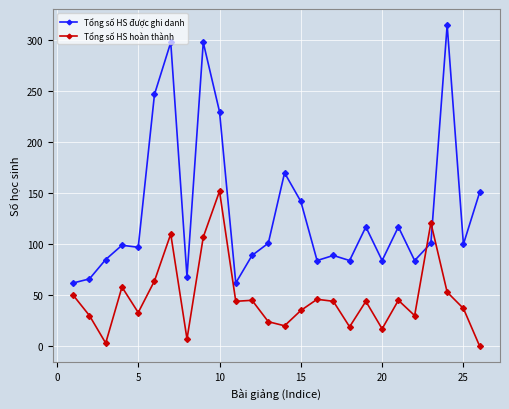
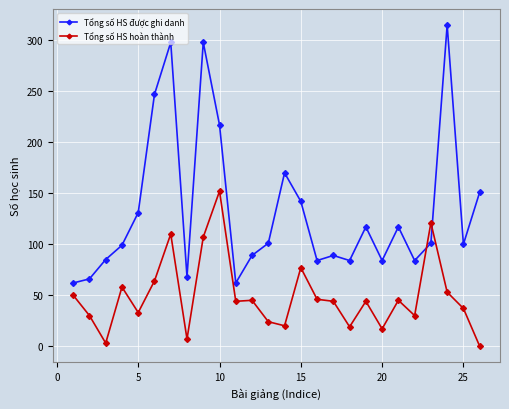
  {
    "Tổng số HS được ghi danh": {
-     "5": 97,
-     "10": 230,
+     "5": 131,
+     "10": 217,
      "15": 142,
      "20": 84,
      "25": 100
    },
    "Tổng số HS hoàn thành": {
      "5": 33,
      "10": 152,
-     "15": 35,
+     "15": 77,
      "20": 17,
      "25": 37
    }
  }
